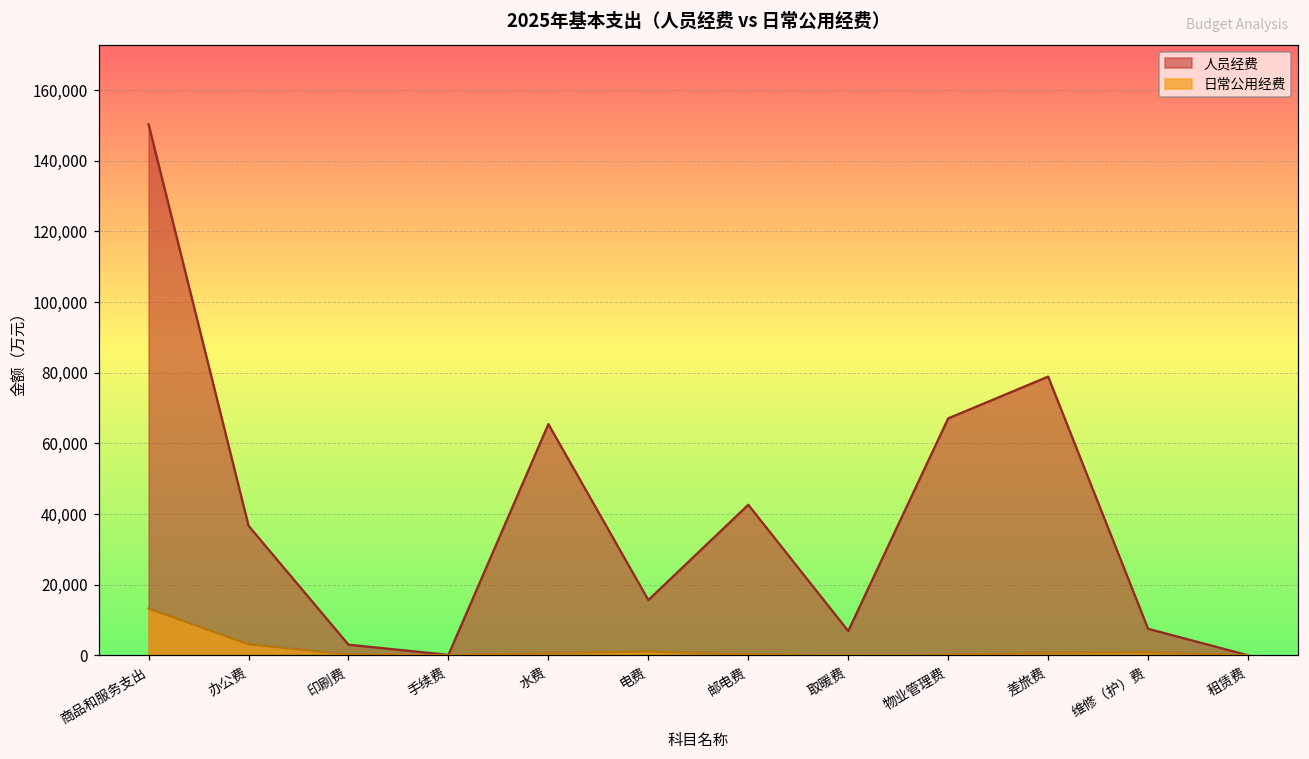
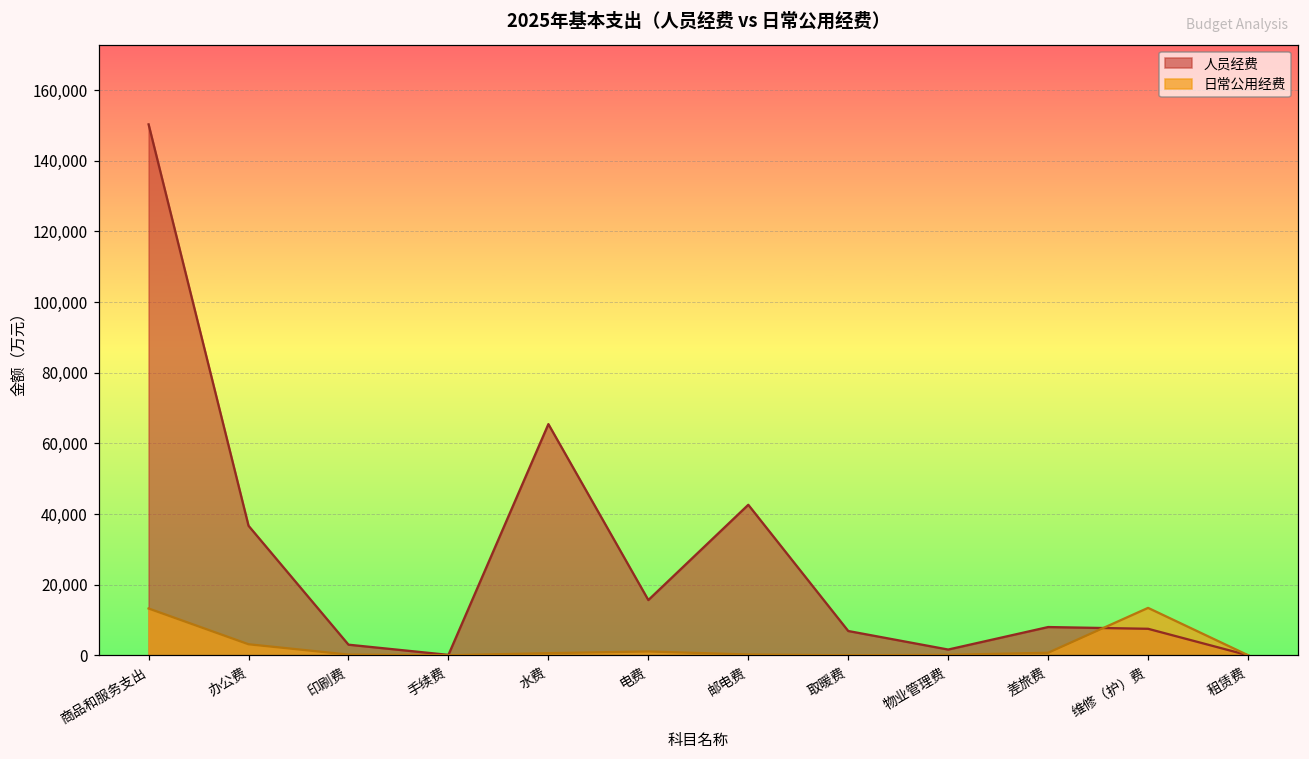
  {
    "人员经费": {
      "商品和服务支出": "150,000",
      "办公费": "37,000",
      "印刷费": "3,000",
      "水费": "65,000",
      "电费": "16,000",
      "邮电费": "43,000",
      "取暖费": "7,000",
-     "物业管理费": "67,000",
-     "差旅费": "79,000",
+     "物业管理费": "2,000",
+     "差旅费": "8,000",
      "维修（护）费": "8,000"
    },
    "日常公用经费": {
      "商品和服务支出": "13,000",
      "办公费": "3,000",
      "印刷费": "0",
      "水费": "1,000",
      "电费": "1,000",
      "邮电费": "0",
      "取暖费": "0",
      "物业管理费": "0",
      "差旅费": "1,000",
-     "维修（护）费": "1,000"
+     "维修（护）费": "13,000"
    }
  }
